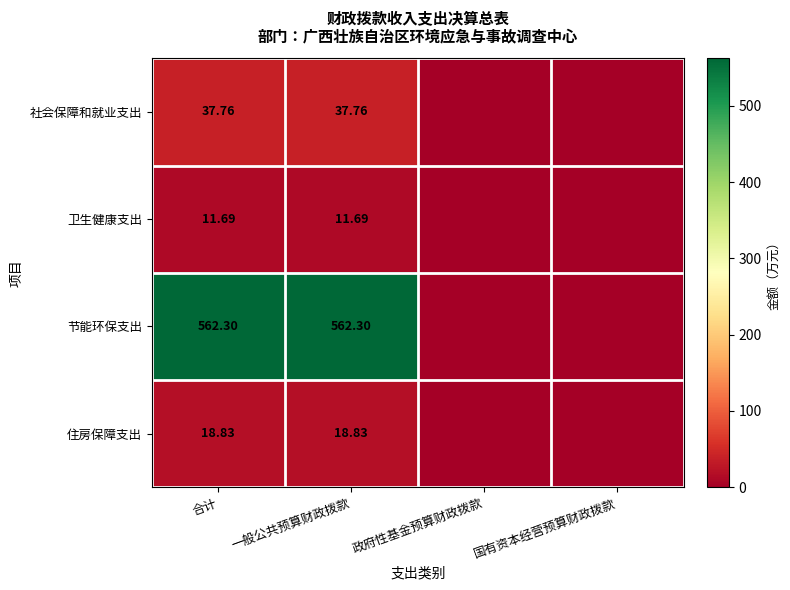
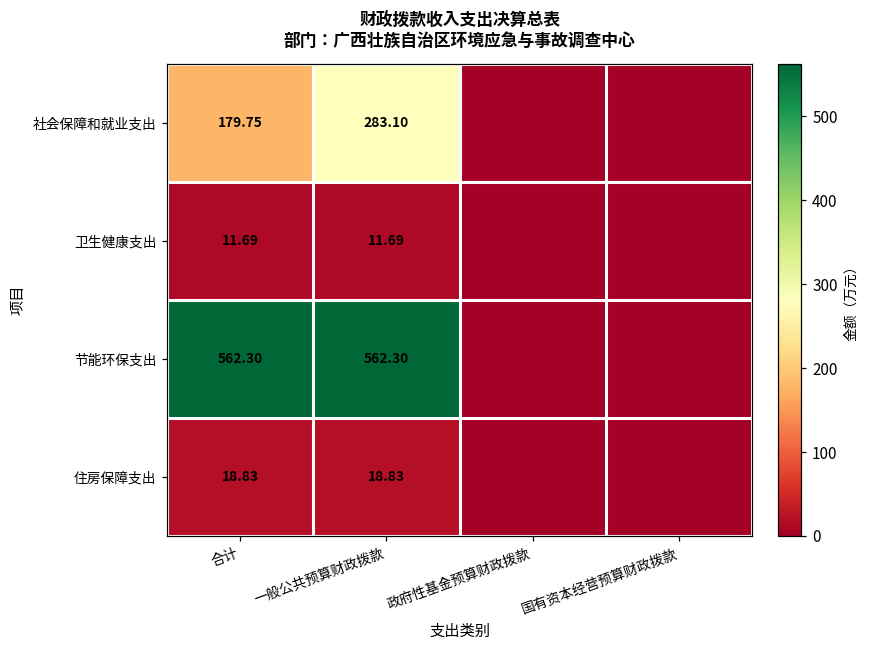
  {
    "社会保障和就业支出": {
-     "合计": 37.76,
-     "一般公共预算财政拨款": 37.76
+     "合计": 179.75,
+     "一般公共预算财政拨款": 283.10
    },
    "卫生健康支出": {
      "合计": 11.69,
      "一般公共预算财政拨款": 11.69
    },
    "节能环保支出": {
      "合计": 562.30,
      "一般公共预算财政拨款": 562.30
    },
    "住房保障支出": {
      "合计": 18.83,
      "一般公共预算财政拨款": 18.83
    }
  }
